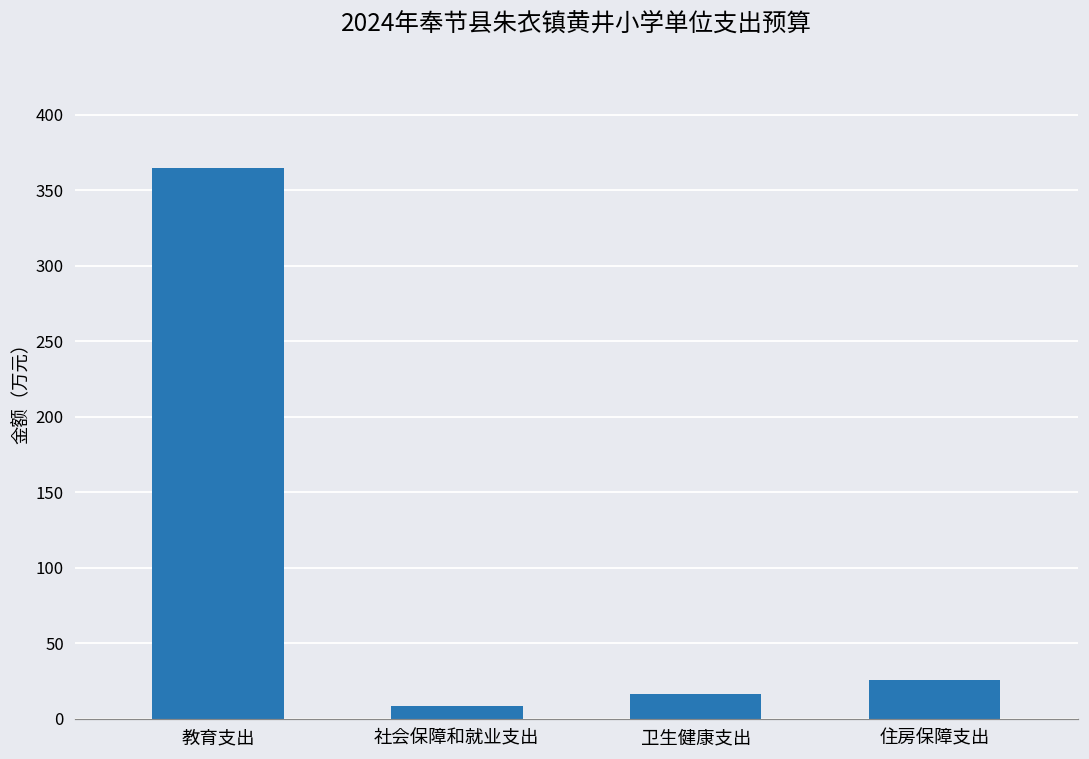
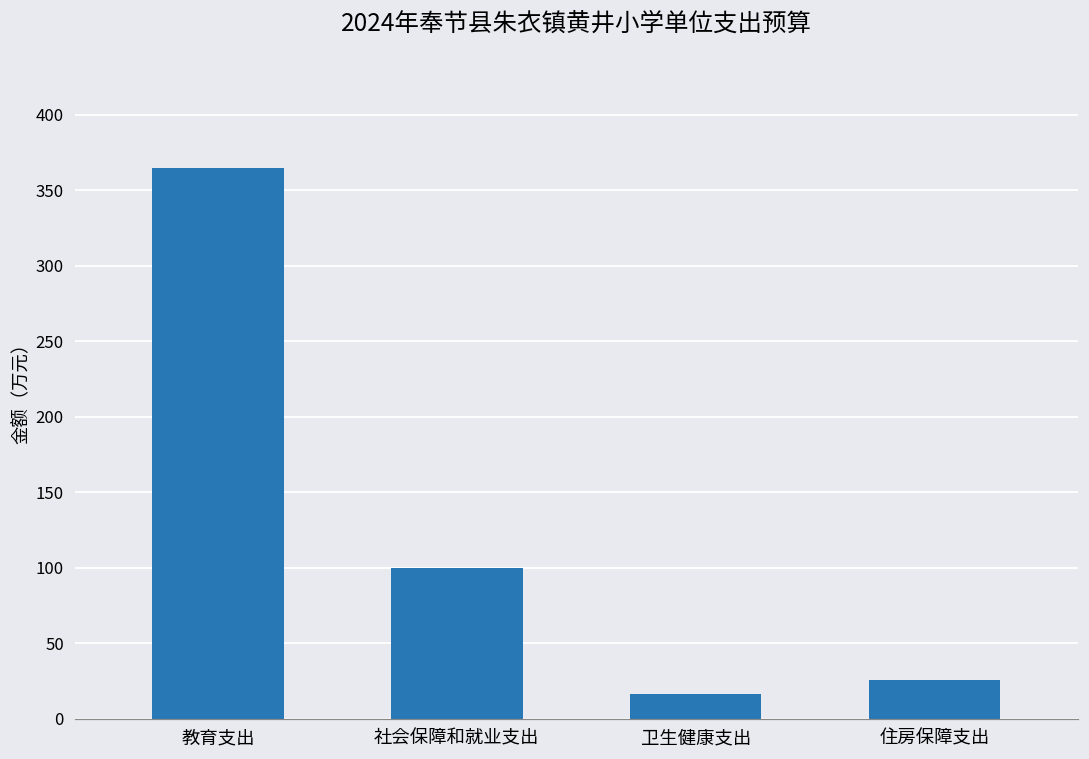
  {
    "教育支出": 364,
-   "社会保障和就业支出": 9,
+   "社会保障和就业支出": 100,
    "卫生健康支出": 16,
    "住房保障支出": 25
  }
